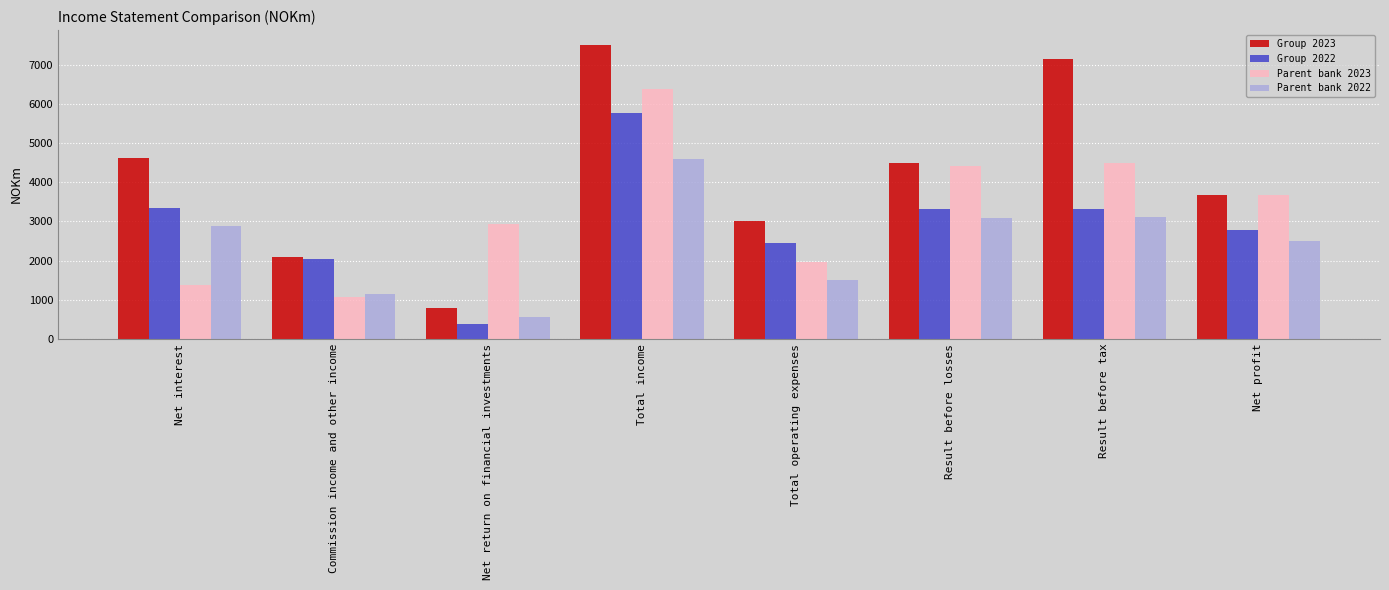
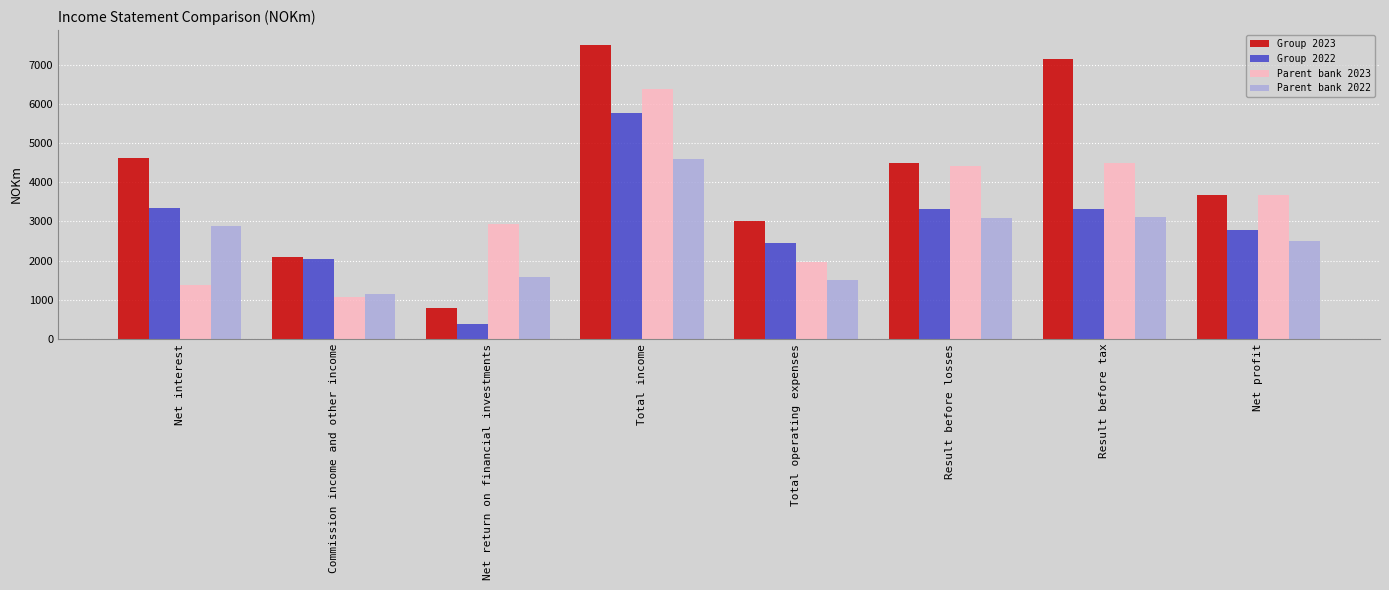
  {
    "Group 2023": {
      "Net interest": 4600,
      "Commission income and other income": 2100,
      "Net return on financial investments": 800,
      "Total income": 7500,
      "Total operating expenses": 3000,
      "Result before losses": 4500,
      "Result before tax": 7100,
      "Net profit": 3700
    },
    "Group 2022": {
      "Net interest": 3300,
      "Commission income and other income": 2000,
      "Net return on financial investments": 400,
      "Total income": 5800,
      "Total operating expenses": 2400,
      "Result before losses": 3300,
      "Result before tax": 3300,
      "Net profit": 2800
    },
    "Parent bank 2023": {
      "Net interest": 1400,
      "Commission income and other income": 1100,
      "Net return on financial investments": 2900,
      "Total income": 6400,
      "Total operating expenses": 2000,
      "Result before losses": 4400,
      "Result before tax": 4500,
      "Net profit": 3700
    },
    "Parent bank 2022": {
      "Net interest": 2900,
      "Commission income and other income": 1200,
-     "Net return on financial investments": 600,
+     "Net return on financial investments": 1600,
      "Total income": 4600,
      "Total operating expenses": 1500,
      "Result before losses": 3100,
      "Result before tax": 3100,
      "Net profit": 2500
    }
  }
